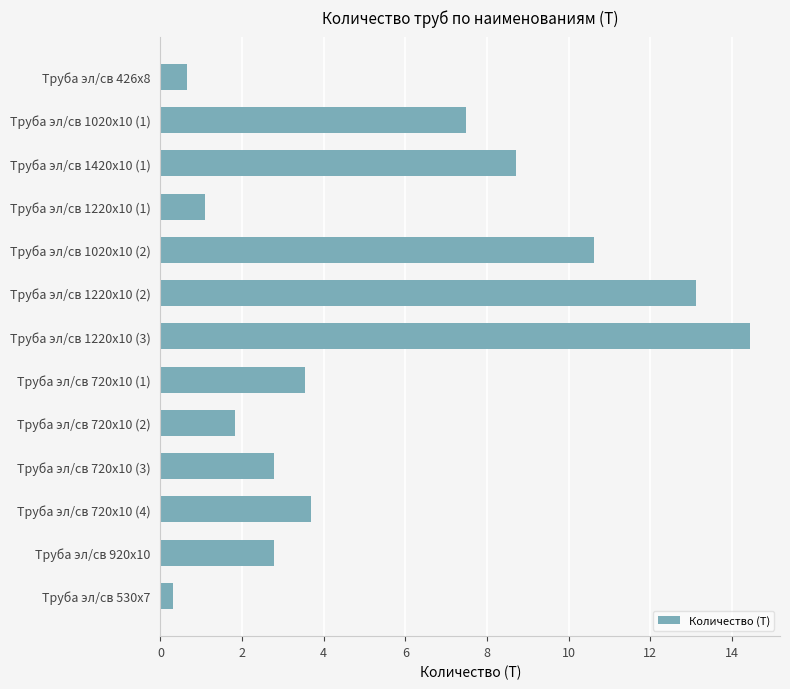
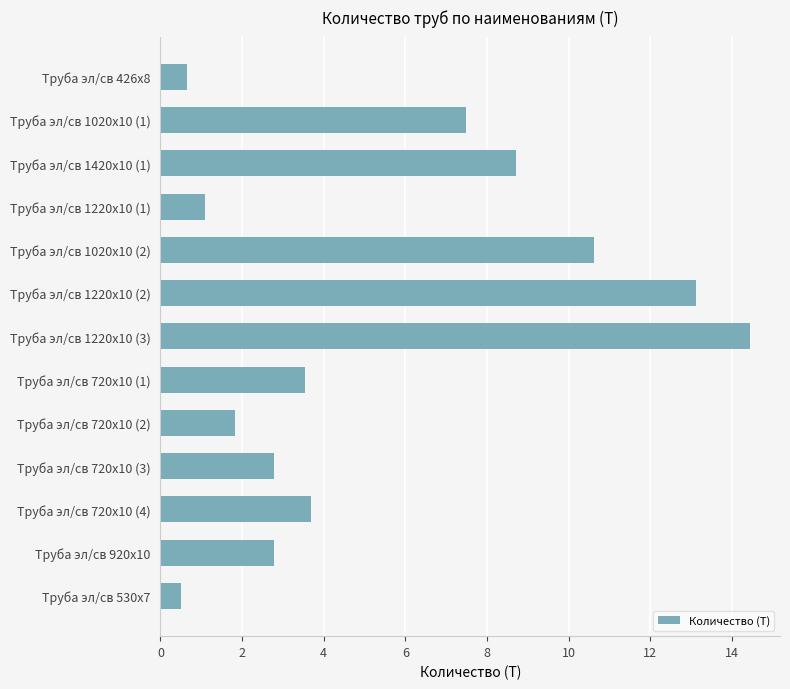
  {
    "Труба эл/св 426х8": 0.6,
    "Труба эл/св 1020х10 (1)": 7.5,
    "Труба эл/св 1420х10 (1)": 8.7,
    "Труба эл/св 1220х10 (1)": 1.1,
    "Труба эл/св 1020х10 (2)": 10.6,
    "Труба эл/св 1220х10 (2)": 13.1,
    "Труба эл/св 1220х10 (3)": 14.5,
    "Труба эл/св 720х10 (1)": 3.6,
    "Труба эл/св 720х10 (2)": 1.8,
    "Труба эл/св 720х10 (3)": 2.8,
    "Труба эл/св 720х10 (4)": 3.7,
    "Труба эл/св 920х10": 2.8,
-   "Труба эл/св 530х7": 0.3
+   "Труба эл/св 530х7": 0.5
  }
